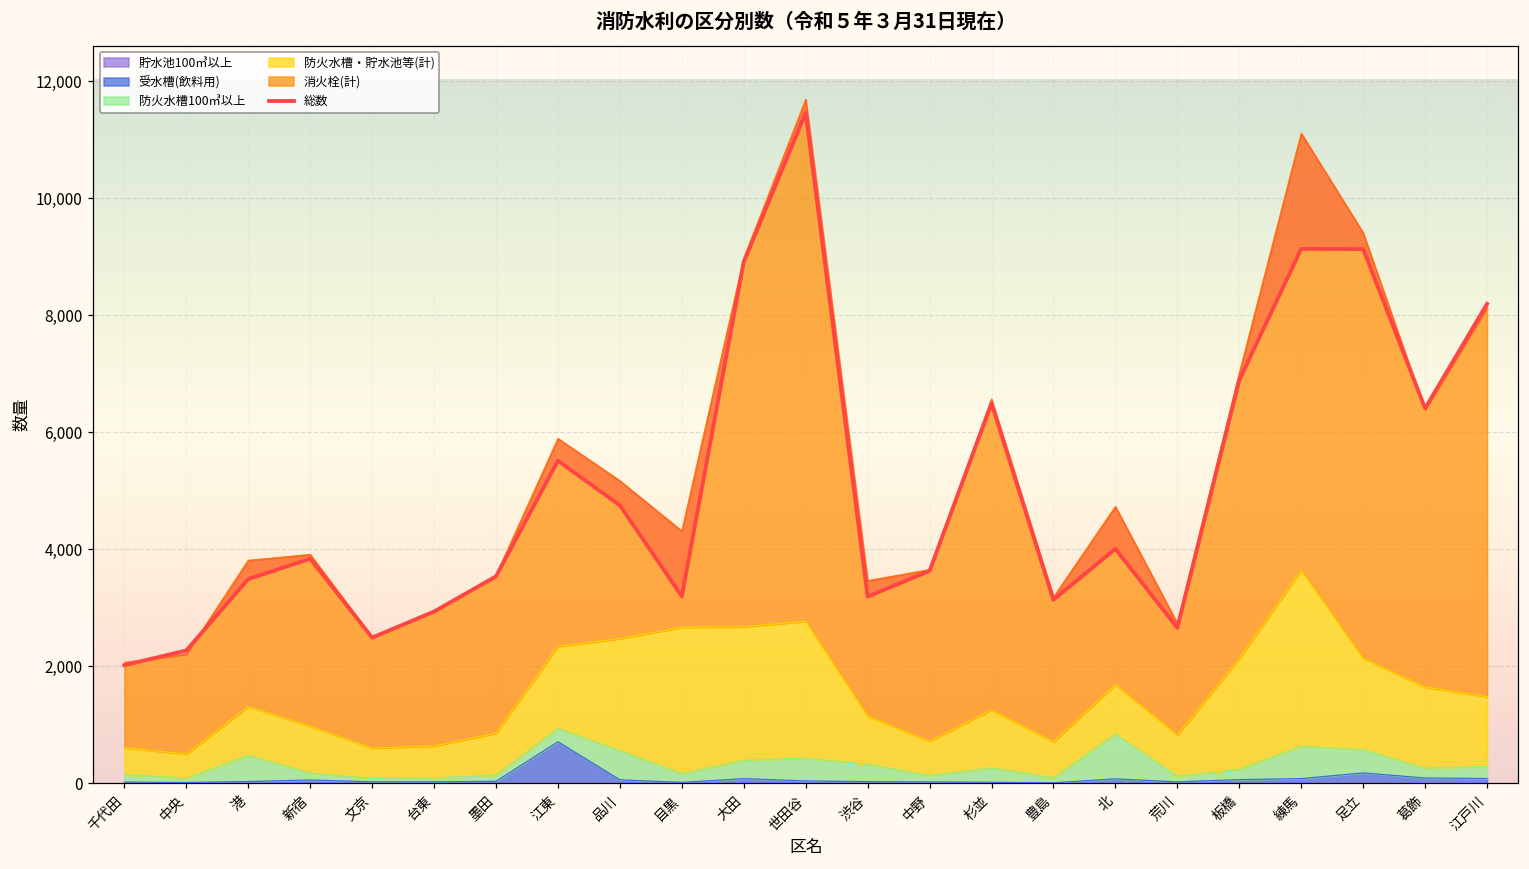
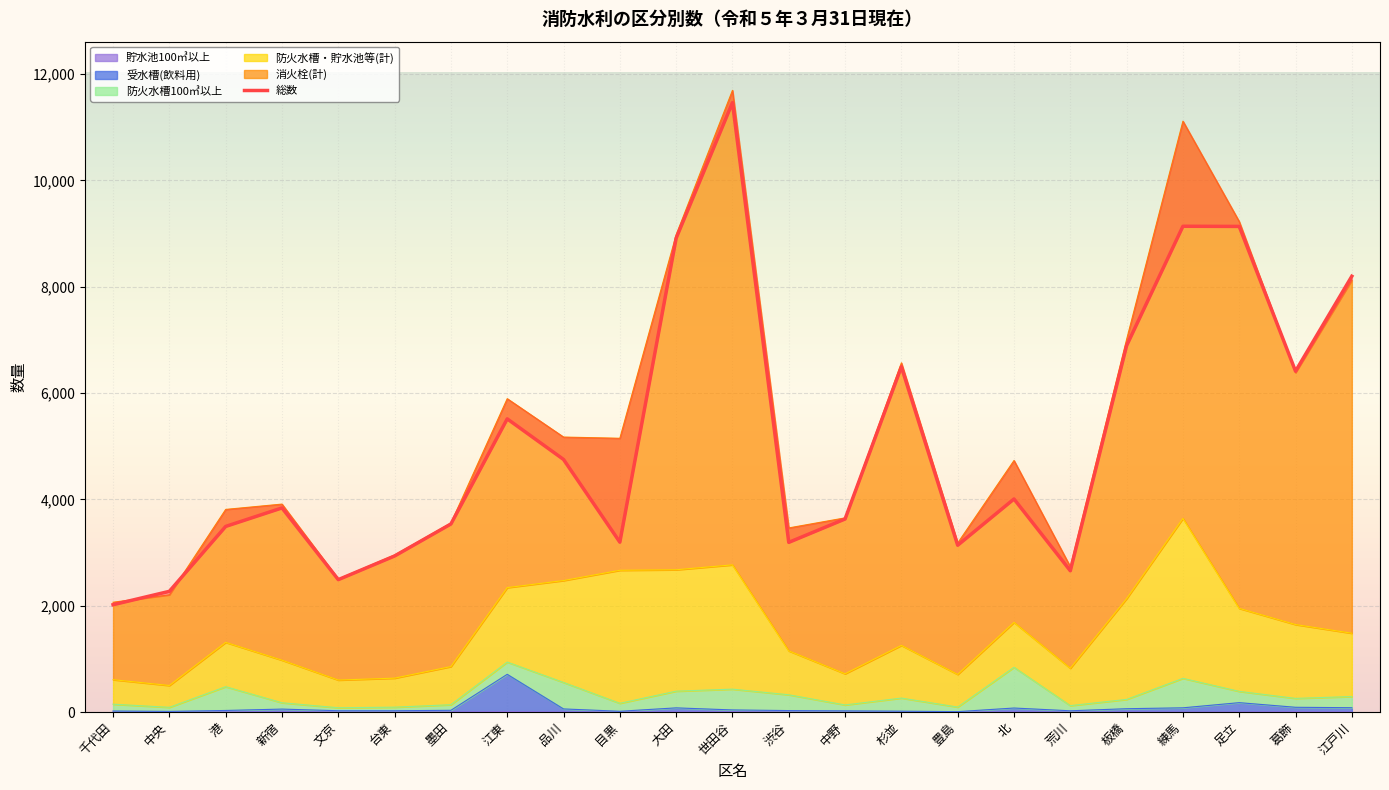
  {
    "貯水池100㎥以上": {
      "新宿": "0",
      "江東": "0",
      "品川": "0",
      "大田": "0",
      "北": "0",
      "板橋": "0",
      "練馬": "0",
      "足立": "0",
      "葛飾": "0",
      "江戸川": "0"
    },
    "受水槽(飲料用)": {
      "新宿": "100",
      "江東": "700",
      "品川": "100",
      "大田": "100",
      "北": "100",
      "板橋": "100",
      "練馬": "100",
      "足立": "200",
      "葛飾": "100",
      "江戸川": "100"
    },
    "防火水槽100㎥以上": {
      "千代田": "100",
      "中央": "100",
      "港": "400",
      "新宿": "100",
      "文京": "100",
      "台東": "100",
      "墨田": "100",
      "江東": "200",
      "品川": "500",
      "目黒": "200",
      "大田": "300",
      "世田谷": "400",
      "渋谷": "300",
      "中野": "100",
      "杉並": "200",
      "豊島": "100",
      "北": "800",
      "荒川": "100",
      "板橋": "200",
      "練馬": "600",
-     "足立": "400",
+     "足立": "200",
      "葛飾": "200",
      "江戸川": "200"
    },
    "防火水槽・貯水池等(計)": {
      "千代田": "500",
      "中央": "400",
      "港": "800",
      "新宿": "800",
      "文京": "500",
      "台東": "500",
      "墨田": "700",
      "江東": "1,400",
      "品川": "1,900",
      "目黒": "2,500",
      "大田": "2,300",
      "世田谷": "2,300",
      "渋谷": "800",
      "中野": "600",
      "杉並": "1,000",
      "豊島": "600",
      "北": "800",
      "荒川": "700",
      "板橋": "1,900",
      "練馬": "3,000",
      "足立": "1,600",
      "葛飾": "1,400",
      "江戸川": "1,200"
    },
    "消火栓(計)": {
      "中央": "1,700",
-     "目黒": "1,600",
+     "目黒": "2,500",
      "江戸川": "6,600"
    }
  }
